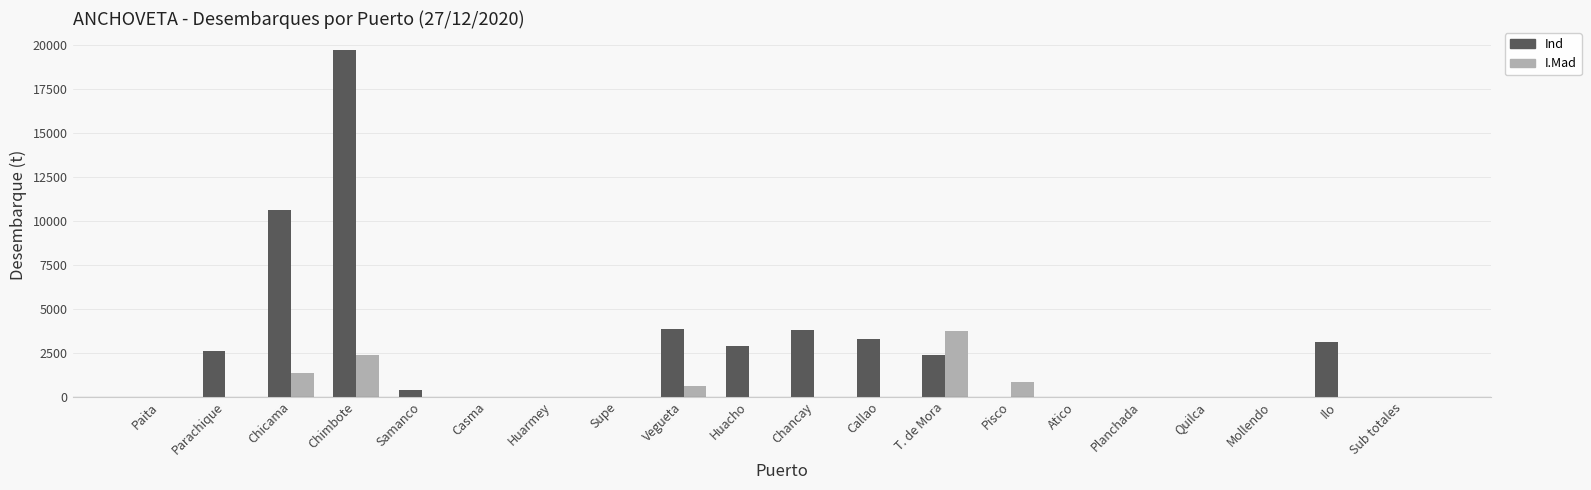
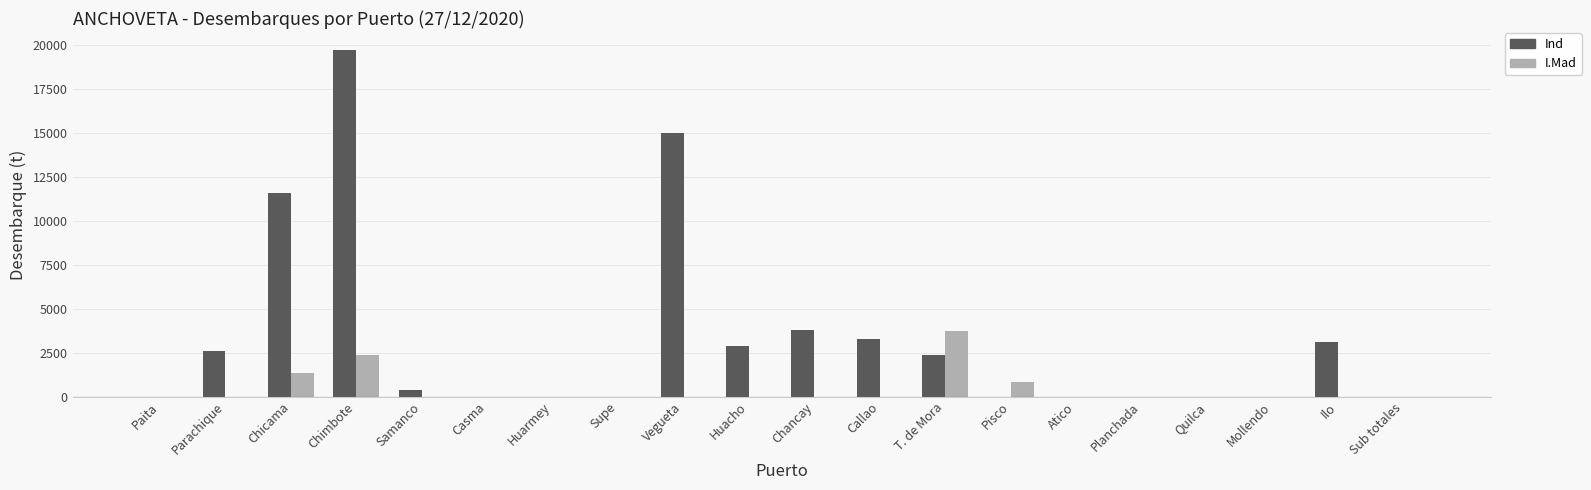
  {
    "Ind": {
      "Paita": 0,
      "Parachique": 2600,
-     "Chicama": 10600,
+     "Chicama": 11600,
      "Chimbote": 19700,
      "Samanco": 400,
      "Casma": 0,
      "Huarmey": 0,
      "Supe": 0,
-     "Vegueta": 3900,
+     "Vegueta": 15000,
      "Huacho": 2900,
      "Chancay": 3800,
      "Callao": 3300,
      "T. de Mora": 2400,
      "Pisco": 0,
      "Atico": 0,
      "Planchada": 0,
      "Quilca": 0,
      "Mollendo": 0,
      "Ilo": 3100,
      "Sub totales": 0
    },
    "I.Mad": {
      "Paita": 0,
      "Parachique": 0,
      "Chicama": 1300,
      "Chimbote": 2400,
      "Samanco": 0,
      "Casma": 0,
      "Huarmey": 0,
      "Supe": 0,
-     "Vegueta": 600,
+     "Vegueta": 0,
      "Huacho": 0,
      "Chancay": 0,
      "Callao": 0,
      "T. de Mora": 3700,
      "Pisco": 900,
      "Atico": 0,
      "Planchada": 0,
      "Quilca": 0,
      "Mollendo": 0,
      "Ilo": 0,
      "Sub totales": 0
    }
  }
